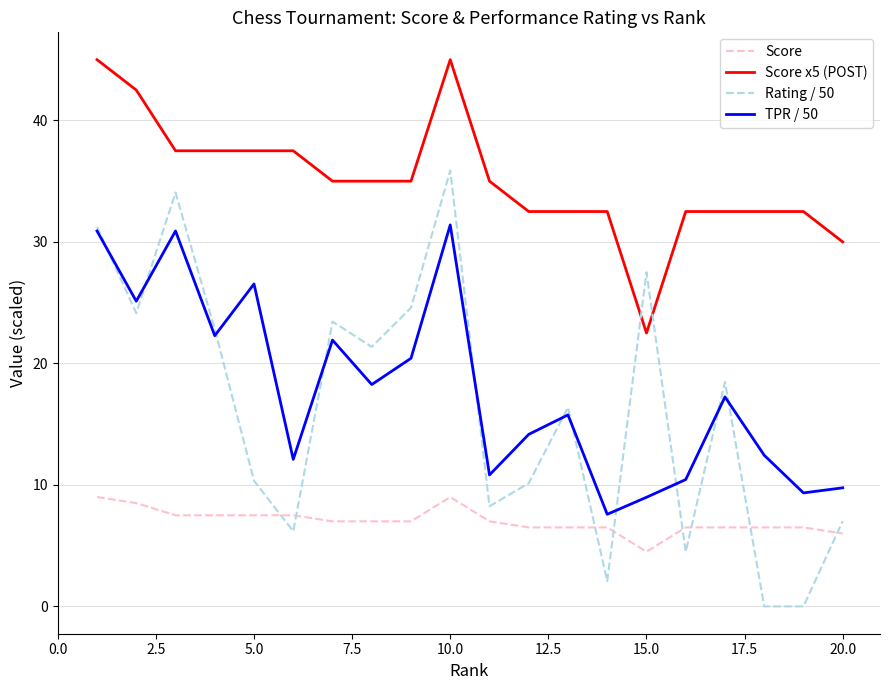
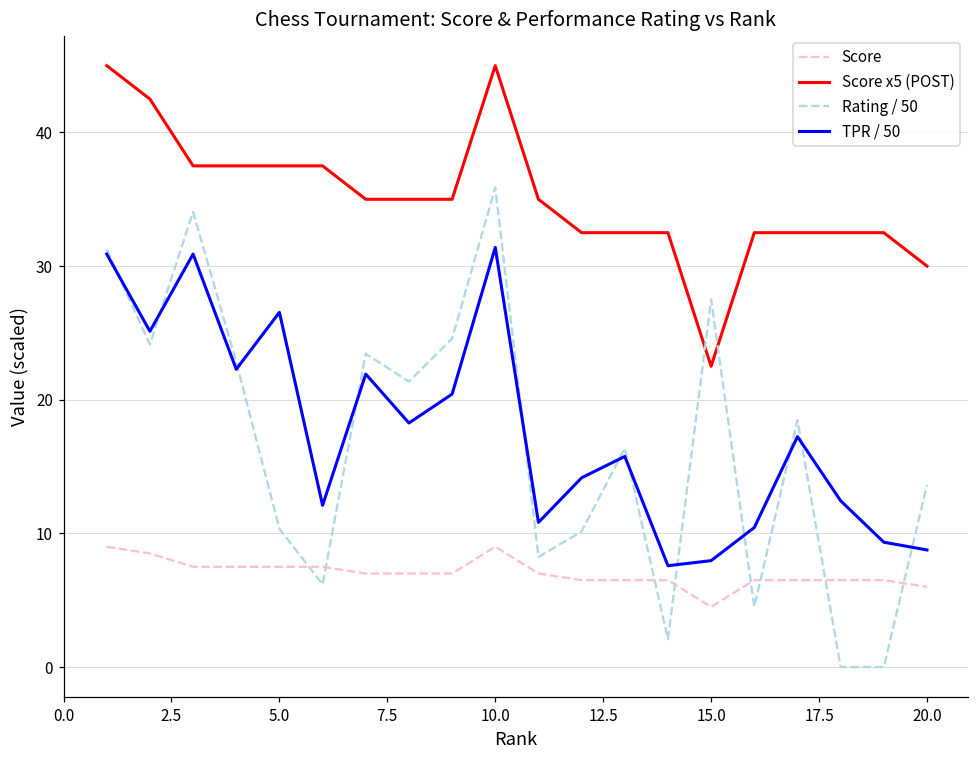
  {
    "Score": {
      "5.0": 7.5,
      "10.0": 9.0,
      "15.0": 4.5,
      "20.0": 6.0
    },
    "Score x5 (POST)": {
      "5.0": 37.5,
      "10.0": 45.0,
      "15.0": 22.5,
      "20.0": 30.0
    },
    "Rating / 50": {
      "5.0": 10.3,
      "10.0": 35.9,
      "15.0": 27.5,
-     "20.0": 7.0
+     "20.0": 13.6
    },
    "TPR / 50": {
      "5.0": 26.5,
      "10.0": 31.4,
-     "15.0": 9.0,
-     "20.0": 9.8
+     "15.0": 8.0,
+     "20.0": 8.8
    }
  }
